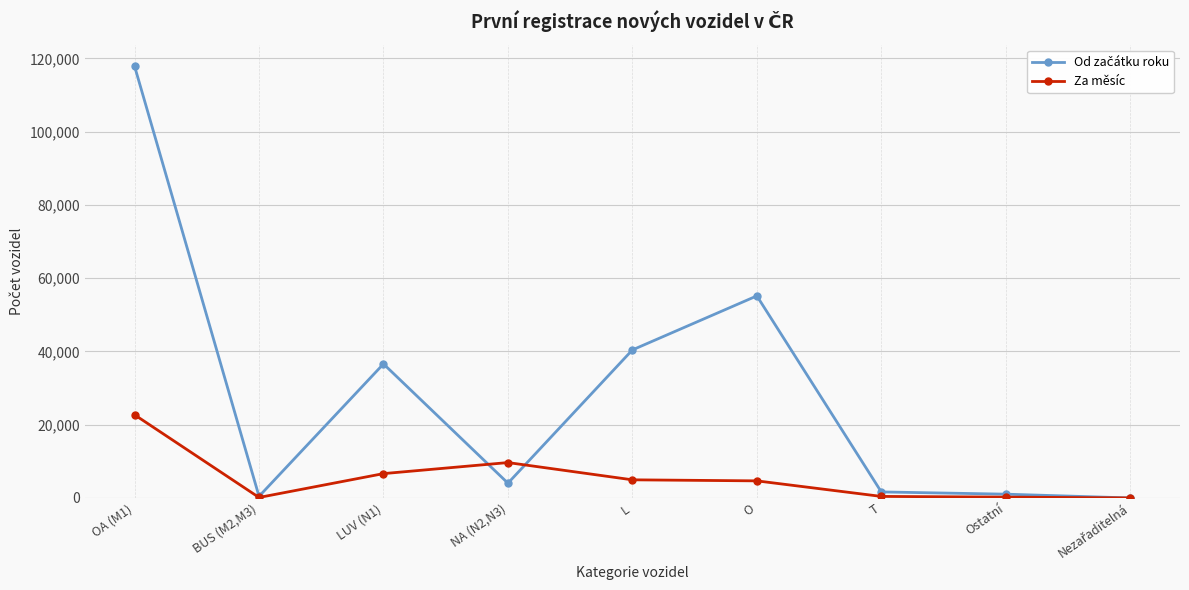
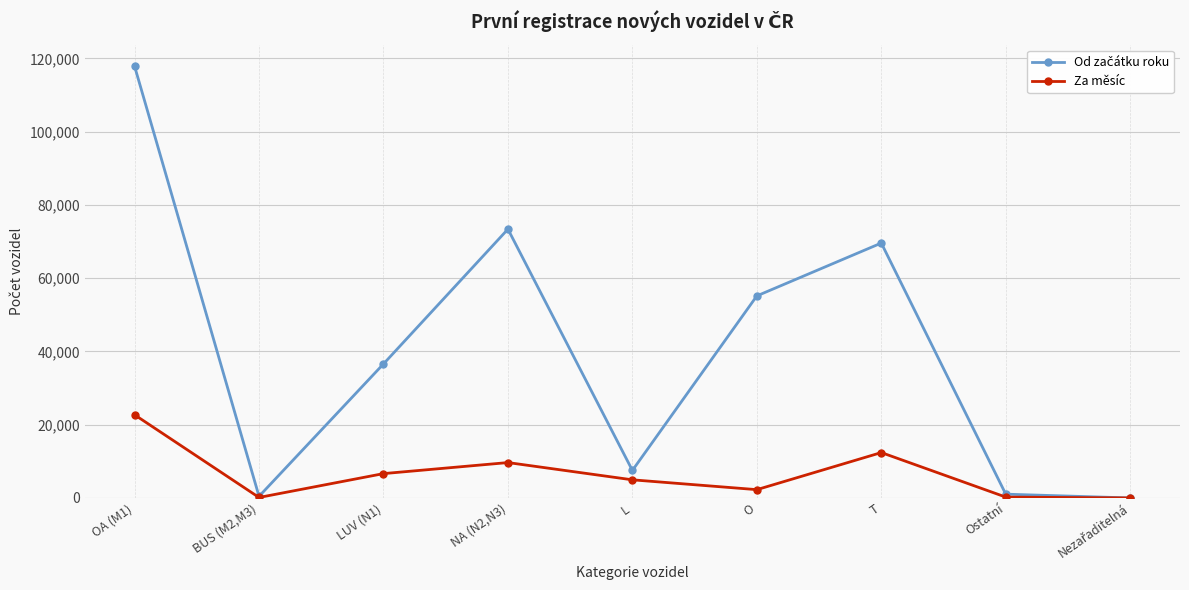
  {
    "Od začátku roku": {
      "OA (M1)": "118,000",
      "LUV (N1)": "37,000",
-     "NA (N2,N3)": "4,000",
-     "L": "40,000",
+     "NA (N2,N3)": "73,000",
+     "L": "8,000",
      "O": "55,000",
-     "T": "2,000",
+     "T": "70,000",
      "Ostatní": "1,000"
    },
    "Za měsíc": {
      "OA (M1)": "23,000",
      "LUV (N1)": "7,000",
      "NA (N2,N3)": "10,000",
      "L": "5,000",
-     "O": "5,000",
-     "T": "0",
+     "O": "2,000",
+     "T": "12,000",
      "Ostatní": "0"
    }
  }
